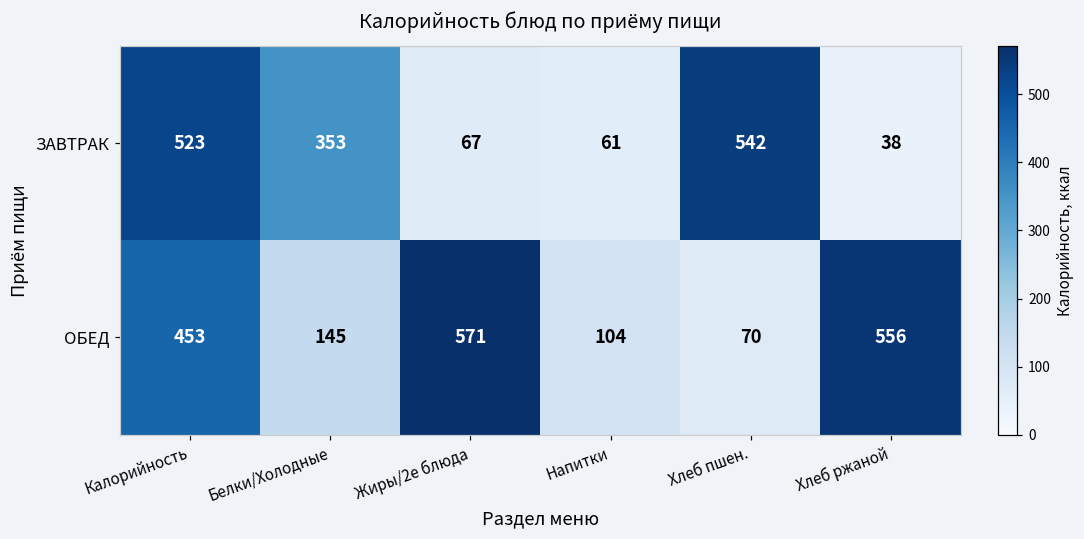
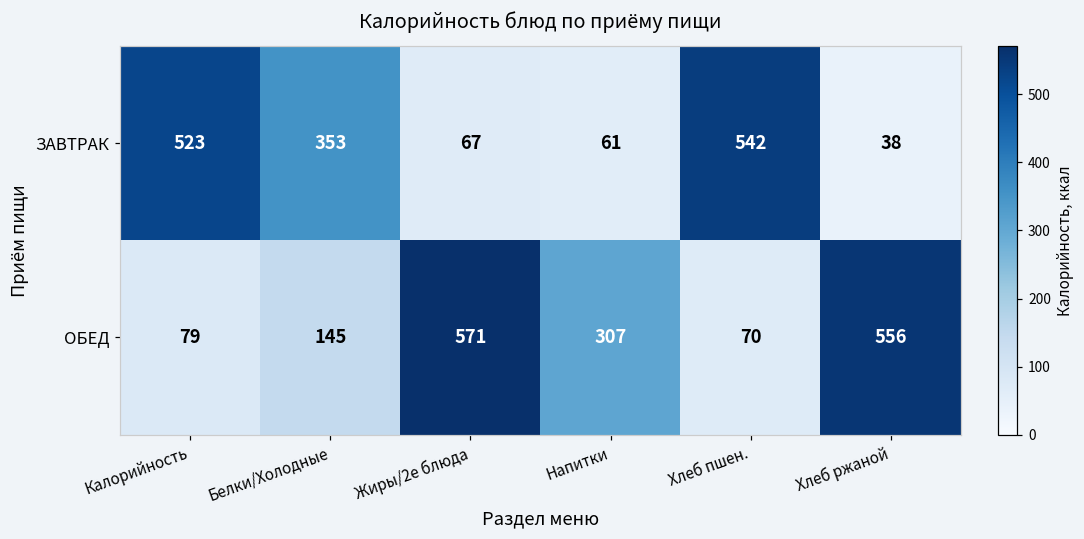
  {
    "ЗАВТРАК": {
      "Калорийность": 523,
      "Белки/Холодные": 353,
      "Жиры/2е блюда": 67,
      "Напитки": 61,
      "Хлеб пшен.": 542,
      "Хлеб ржаной": 38
    },
    "ОБЕД": {
-     "Калорийность": 453,
+     "Калорийность": 79,
      "Белки/Холодные": 145,
      "Жиры/2е блюда": 571,
-     "Напитки": 104,
+     "Напитки": 307,
      "Хлеб пшен.": 70,
      "Хлеб ржаной": 556
    }
  }
